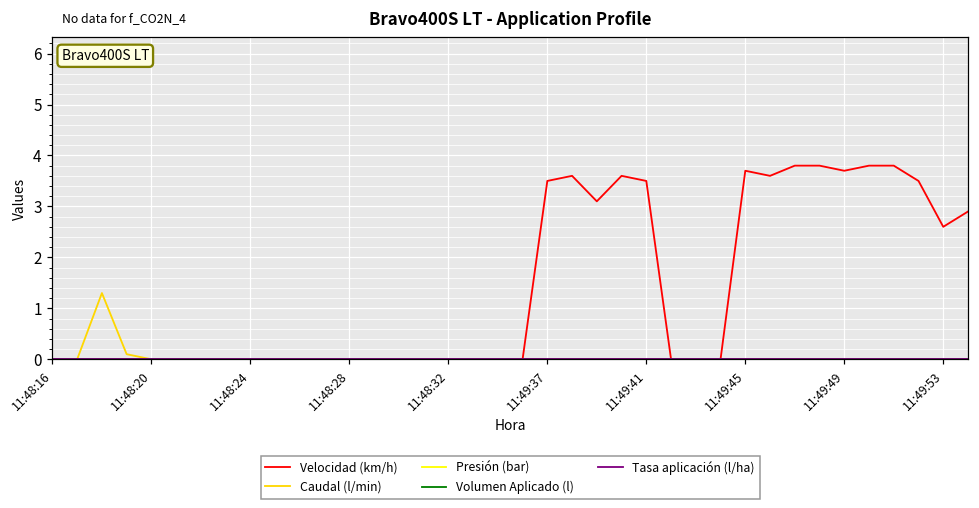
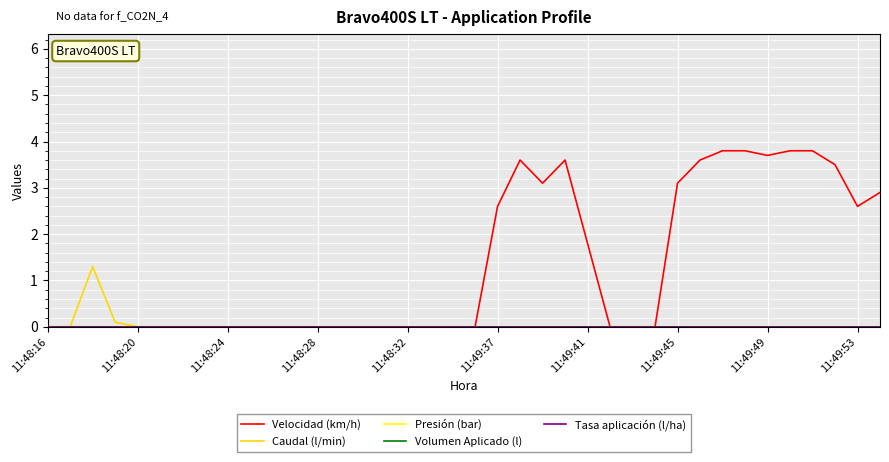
  {
    "Velocidad (km/h)": {
-     "11:49:37": 3.5,
-     "11:49:41": 3.5,
-     "11:49:45": 3.7,
+     "11:49:37": 2.6,
+     "11:49:41": 1.8,
+     "11:49:45": 3.1,
      "11:49:49": 3.7,
      "11:49:53": 2.6
    }
  }
